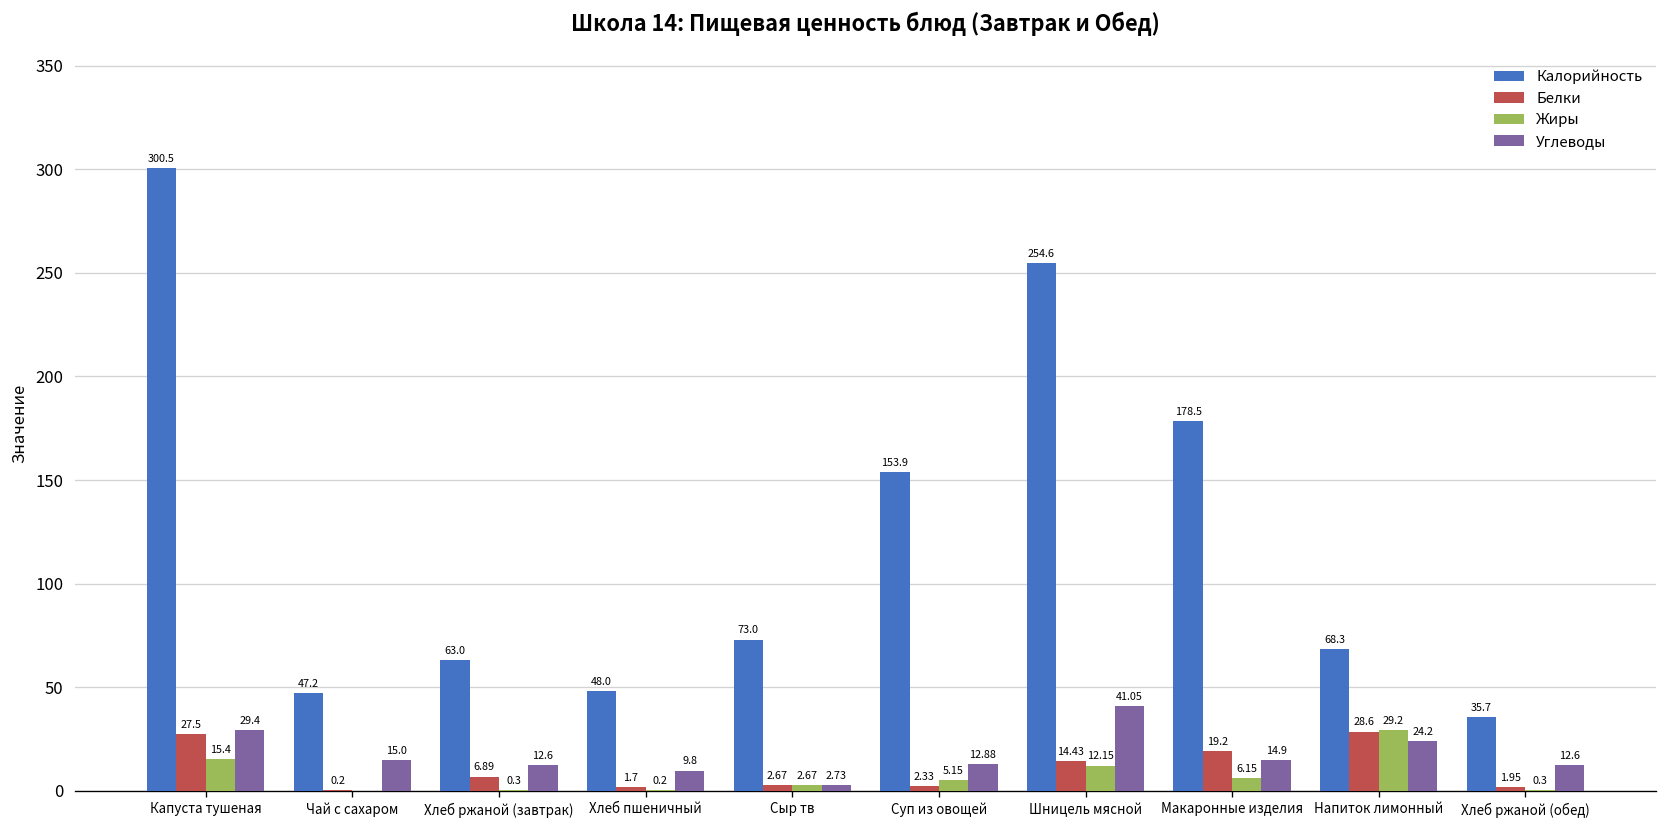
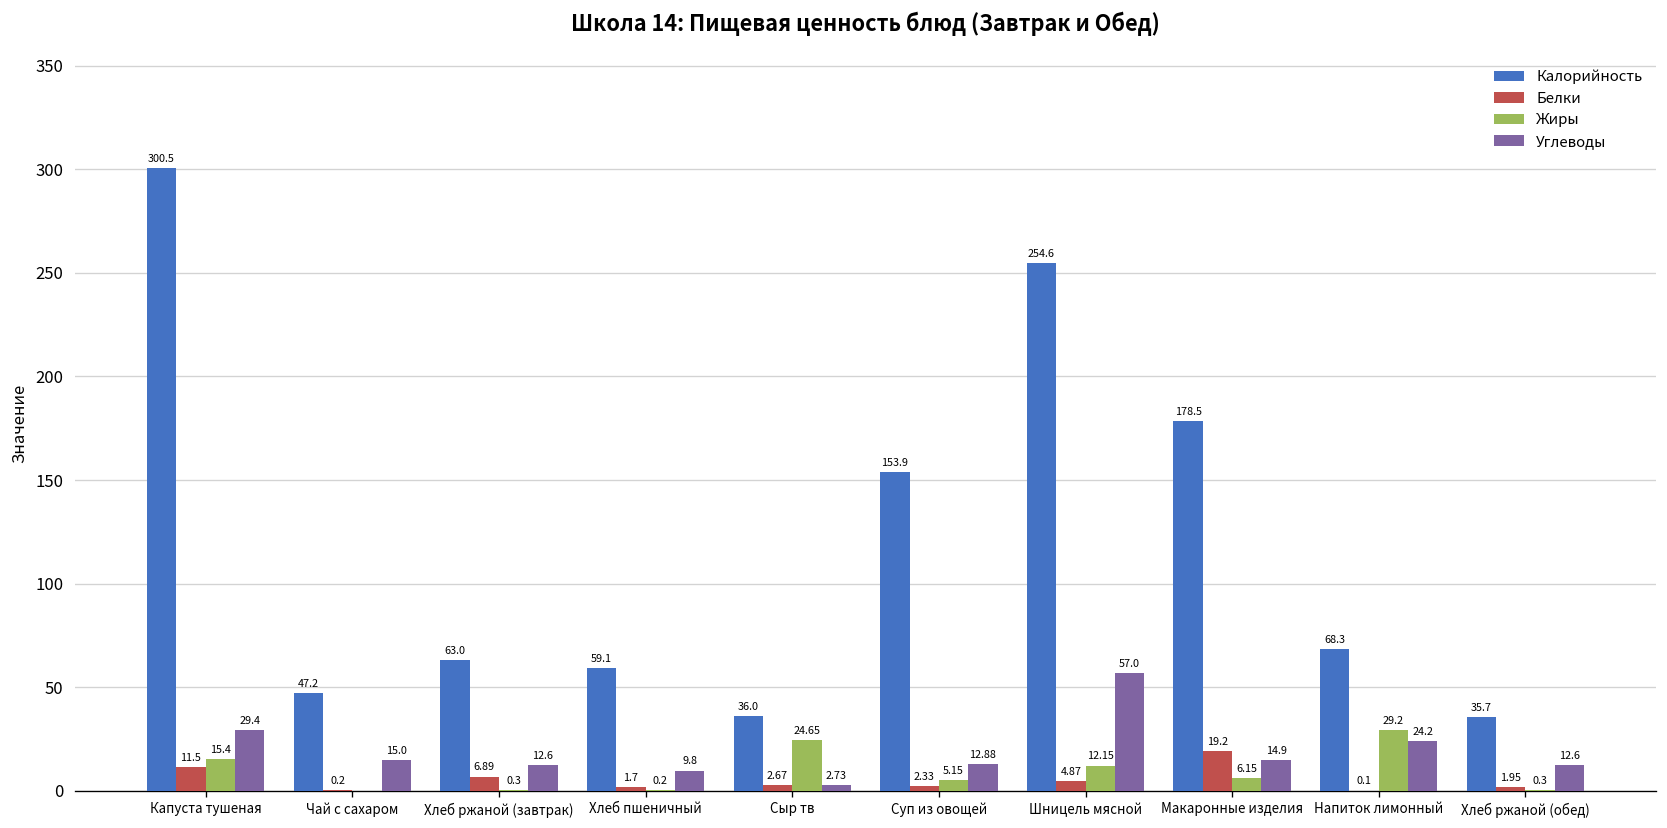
  {
    "Калорийность": {
      "Капуста тушеная": 300.5,
      "Чай с сахаром": 47.2,
      "Хлеб ржаной (завтрак)": 63.0,
-     "Хлеб пшеничный": 48.0,
-     "Сыр тв": 73.0,
+     "Хлеб пшеничный": 59.1,
+     "Сыр тв": 36.0,
      "Суп из овощей": 153.9,
      "Шницель мясной": 254.6,
      "Макаронные изделия": 178.5,
      "Напиток лимонный": 68.3,
      "Хлеб ржаной (обед)": 35.7
    },
    "Белки": {
-     "Капуста тушеная": 27.5,
+     "Капуста тушеная": 11.5,
      "Чай с сахаром": 0.2,
      "Хлеб ржаной (завтрак)": 6.89,
      "Хлеб пшеничный": 1.7,
      "Сыр тв": 2.67,
      "Суп из овощей": 2.33,
-     "Шницель мясной": 14.43,
+     "Шницель мясной": 4.87,
      "Макаронные изделия": 19.2,
-     "Напиток лимонный": 28.6,
+     "Напиток лимонный": 0.1,
      "Хлеб ржаной (обед)": 1.95
    },
    "Жиры": {
      "Капуста тушеная": 15.4,
      "Хлеб ржаной (завтрак)": 0.3,
      "Хлеб пшеничный": 0.2,
-     "Сыр тв": 2.67,
+     "Сыр тв": 24.65,
      "Суп из овощей": 5.15,
      "Шницель мясной": 12.15,
      "Макаронные изделия": 6.15,
      "Напиток лимонный": 29.2,
      "Хлеб ржаной (обед)": 0.3
    },
    "Углеводы": {
      "Капуста тушеная": 29.4,
      "Чай с сахаром": 15.0,
      "Хлеб ржаной (завтрак)": 12.6,
      "Хлеб пшеничный": 9.8,
      "Сыр тв": 2.73,
      "Суп из овощей": 12.88,
-     "Шницель мясной": 41.05,
+     "Шницель мясной": 57.0,
      "Макаронные изделия": 14.9,
      "Напиток лимонный": 24.2,
      "Хлеб ржаной (обед)": 12.6
    }
  }
